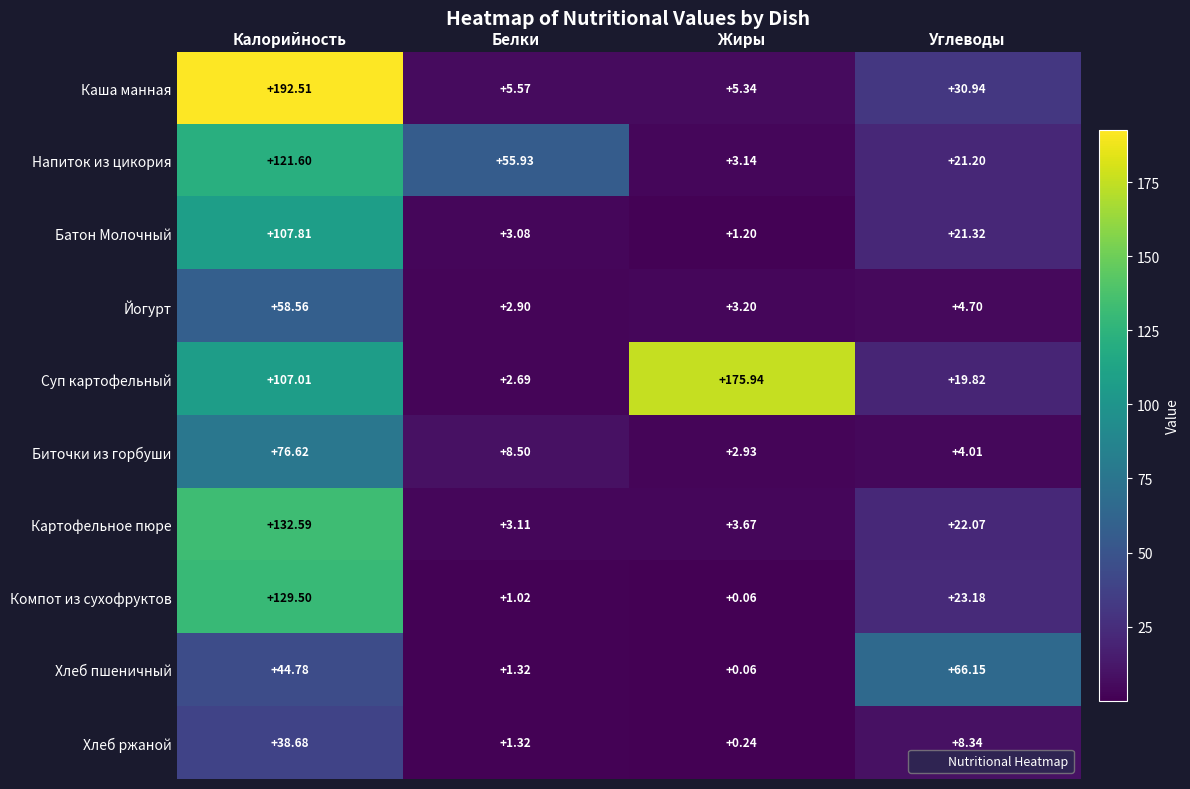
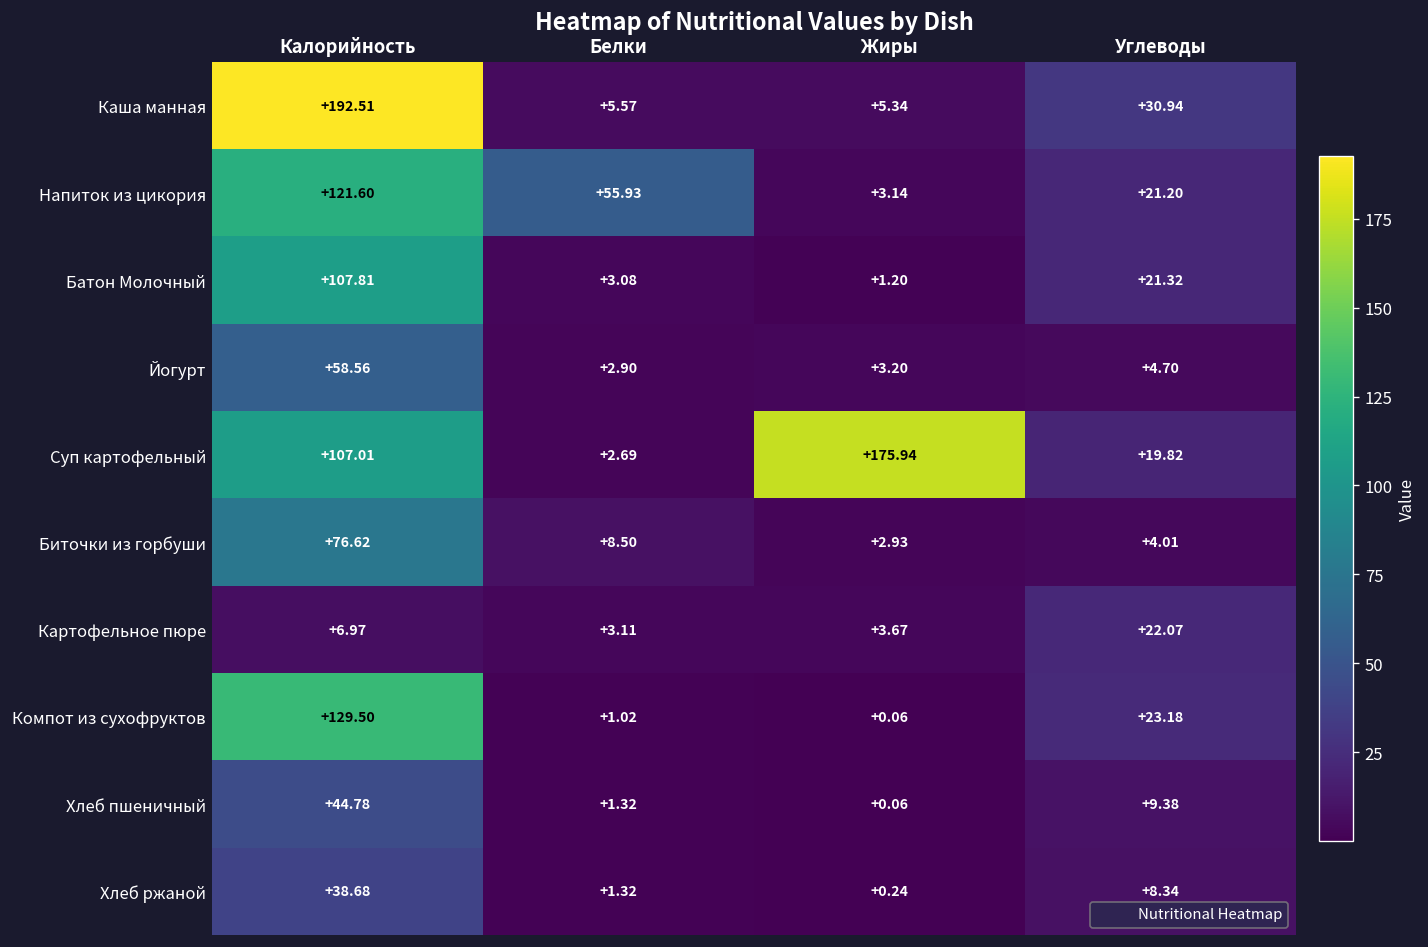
  {
    "Каша манная": {
      "Калорийность": "+192.51",
      "Белки": "+5.57",
      "Жиры": "+5.34",
      "Углеводы": "+30.94"
    },
    "Напиток из цикория": {
      "Калорийность": "+121.60",
      "Белки": "+55.93",
      "Жиры": "+3.14",
      "Углеводы": "+21.20"
    },
    "Батон Молочный": {
      "Калорийность": "+107.81",
      "Белки": "+3.08",
      "Жиры": "+1.20",
      "Углеводы": "+21.32"
    },
    "Йогурт": {
      "Калорийность": "+58.56",
      "Белки": "+2.90",
      "Жиры": "+3.20",
      "Углеводы": "+4.70"
    },
    "Суп картофельный": {
      "Калорийность": "+107.01",
      "Белки": "+2.69",
      "Жиры": "+175.94",
      "Углеводы": "+19.82"
    },
    "Биточки из горбуши": {
      "Калорийность": "+76.62",
      "Белки": "+8.50",
      "Жиры": "+2.93",
      "Углеводы": "+4.01"
    },
    "Картофельное пюре": {
-     "Калорийность": "+132.59",
+     "Калорийность": "+6.97",
      "Белки": "+3.11",
      "Жиры": "+3.67",
      "Углеводы": "+22.07"
    },
    "Компот из сухофруктов": {
      "Калорийность": "+129.50",
      "Белки": "+1.02",
      "Жиры": "+0.06",
      "Углеводы": "+23.18"
    },
    "Хлеб пшеничный": {
      "Калорийность": "+44.78",
      "Белки": "+1.32",
      "Жиры": "+0.06",
-     "Углеводы": "+66.15"
+     "Углеводы": "+9.38"
    },
    "Хлеб ржаной": {
      "Калорийность": "+38.68",
      "Белки": "+1.32",
      "Жиры": "+0.24",
      "Углеводы": "+8.34"
    }
  }
